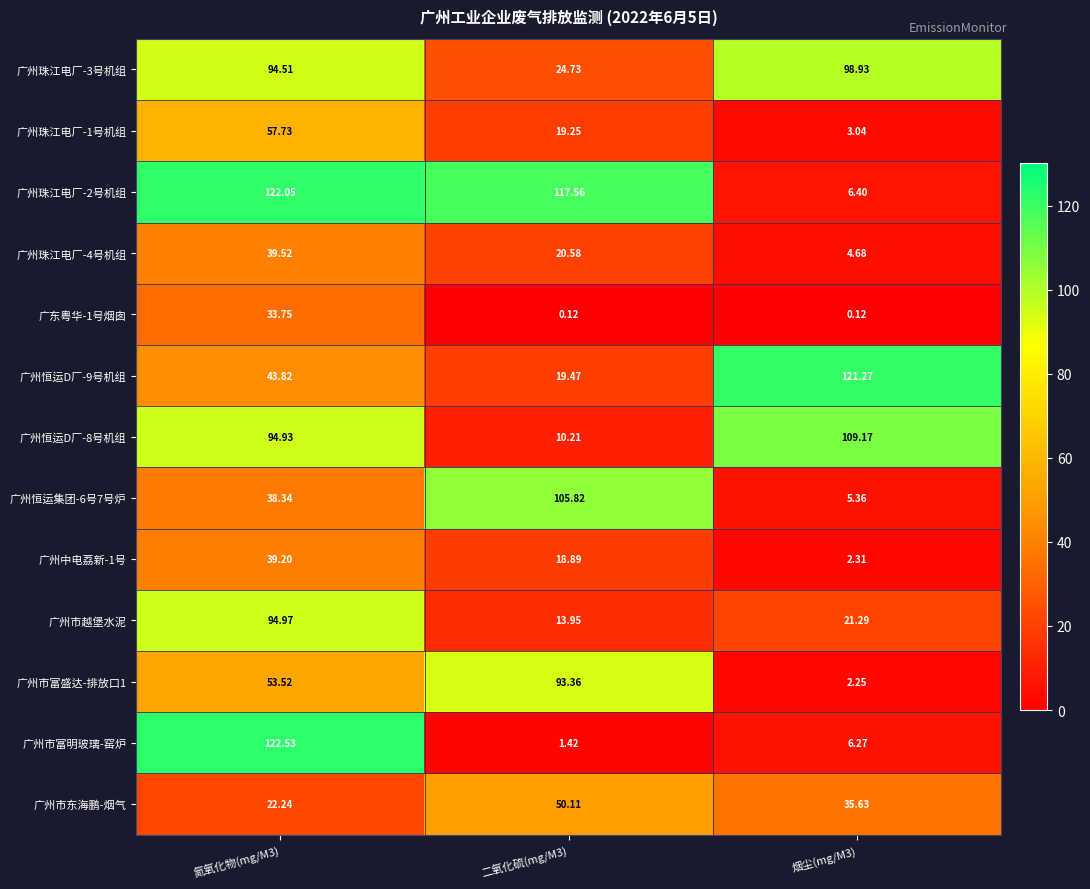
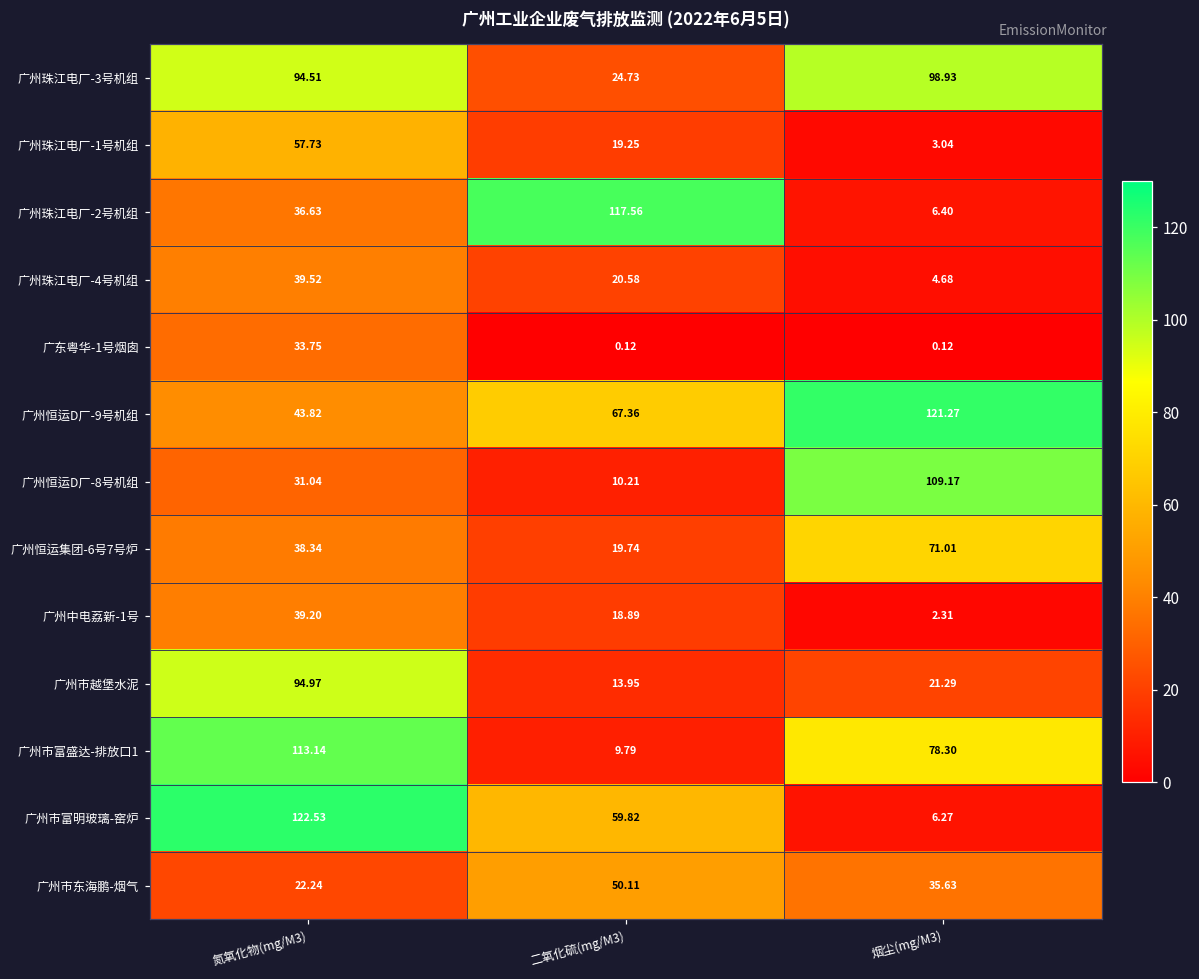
  {
    "广州珠江电厂-3号机组": {
      "氮氧化物(mg/M3)": 94.51,
      "二氧化硫(mg/M3)": 24.73,
      "烟尘(mg/M3)": 98.93
    },
    "广州珠江电厂-1号机组": {
      "氮氧化物(mg/M3)": 57.73,
      "二氧化硫(mg/M3)": 19.25,
      "烟尘(mg/M3)": 3.04
    },
    "广州珠江电厂-2号机组": {
-     "氮氧化物(mg/M3)": 122.05,
+     "氮氧化物(mg/M3)": 36.63,
      "二氧化硫(mg/M3)": 117.56,
      "烟尘(mg/M3)": 6.40
    },
    "广州珠江电厂-4号机组": {
      "氮氧化物(mg/M3)": 39.52,
      "二氧化硫(mg/M3)": 20.58,
      "烟尘(mg/M3)": 4.68
    },
    "广东粤华-1号烟囱": {
      "氮氧化物(mg/M3)": 33.75,
      "二氧化硫(mg/M3)": 0.12,
      "烟尘(mg/M3)": 0.12
    },
    "广州恒运D厂-9号机组": {
      "氮氧化物(mg/M3)": 43.82,
-     "二氧化硫(mg/M3)": 19.47,
+     "二氧化硫(mg/M3)": 67.36,
      "烟尘(mg/M3)": 121.27
    },
    "广州恒运D厂-8号机组": {
-     "氮氧化物(mg/M3)": 94.93,
+     "氮氧化物(mg/M3)": 31.04,
      "二氧化硫(mg/M3)": 10.21,
      "烟尘(mg/M3)": 109.17
    },
    "广州恒运集团-6号7号炉": {
      "氮氧化物(mg/M3)": 38.34,
-     "二氧化硫(mg/M3)": 105.82,
-     "烟尘(mg/M3)": 5.36
+     "二氧化硫(mg/M3)": 19.74,
+     "烟尘(mg/M3)": 71.01
    },
    "广州中电荔新-1号": {
      "氮氧化物(mg/M3)": 39.20,
      "二氧化硫(mg/M3)": 18.89,
      "烟尘(mg/M3)": 2.31
    },
    "广州市越堡水泥": {
      "氮氧化物(mg/M3)": 94.97,
      "二氧化硫(mg/M3)": 13.95,
      "烟尘(mg/M3)": 21.29
    },
    "广州市富盛达-排放口1": {
-     "氮氧化物(mg/M3)": 53.52,
-     "二氧化硫(mg/M3)": 93.36,
-     "烟尘(mg/M3)": 2.25
+     "氮氧化物(mg/M3)": 113.14,
+     "二氧化硫(mg/M3)": 9.79,
+     "烟尘(mg/M3)": 78.30
    },
    "广州市富明玻璃-窑炉": {
      "氮氧化物(mg/M3)": 122.53,
-     "二氧化硫(mg/M3)": 1.42,
+     "二氧化硫(mg/M3)": 59.82,
      "烟尘(mg/M3)": 6.27
    },
    "广州市东海鹏-烟气": {
      "氮氧化物(mg/M3)": 22.24,
      "二氧化硫(mg/M3)": 50.11,
      "烟尘(mg/M3)": 35.63
    }
  }
